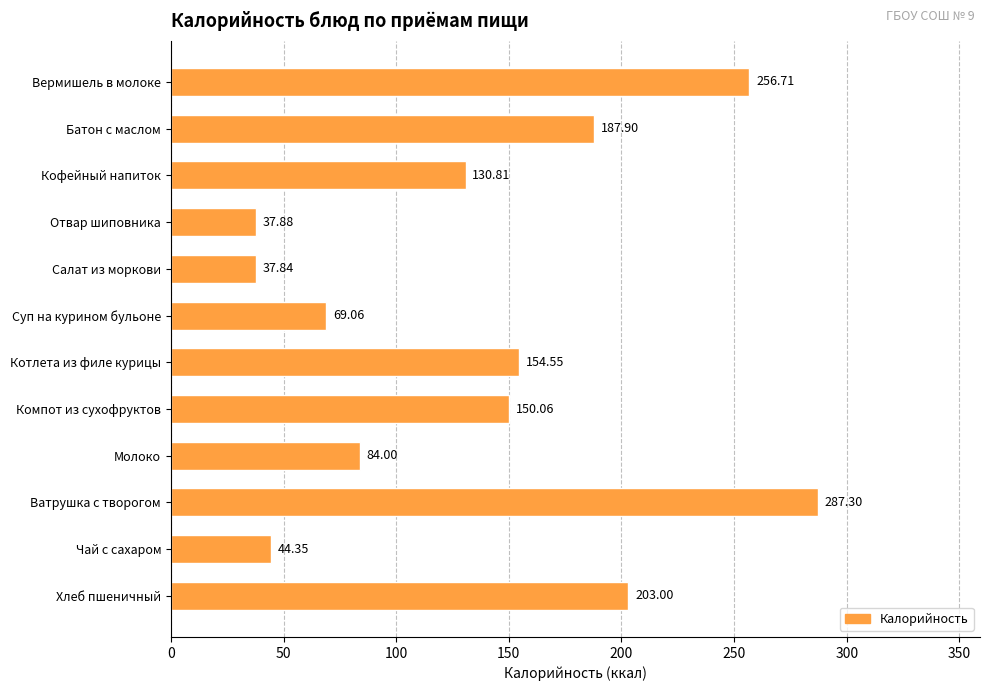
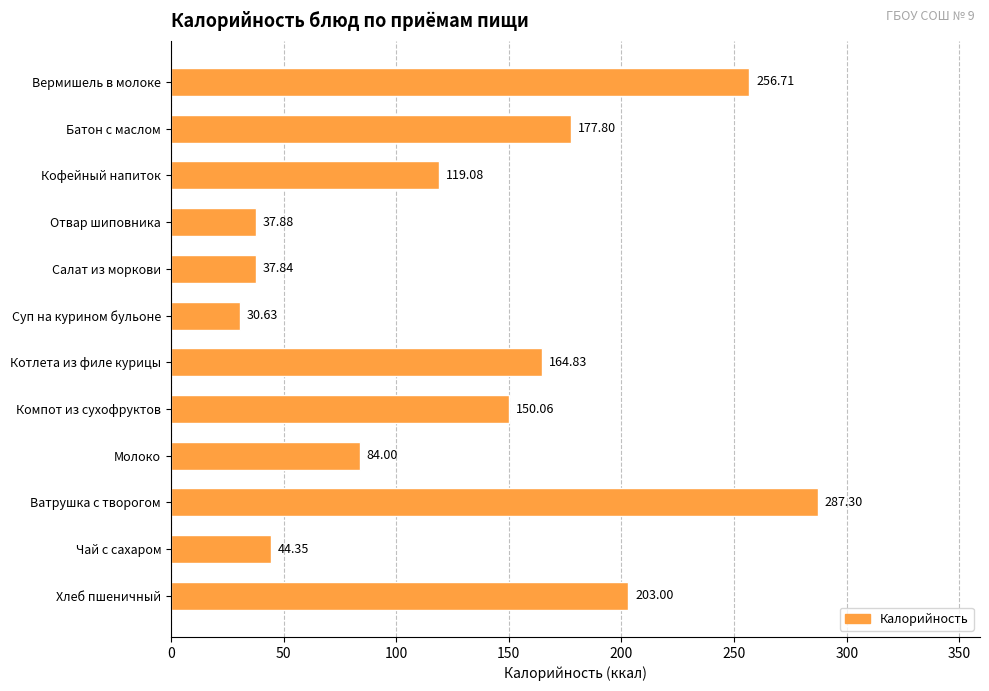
  {
    "Вермишель в молоке": 256.71,
-   "Батон с маслом": 187.90,
-   "Кофейный напиток": 130.81,
+   "Батон с маслом": 177.80,
+   "Кофейный напиток": 119.08,
    "Отвар шиповника": 37.88,
    "Салат из моркови": 37.84,
-   "Суп на курином бульоне": 69.06,
-   "Котлета из филе курицы": 154.55,
+   "Суп на курином бульоне": 30.63,
+   "Котлета из филе курицы": 164.83,
    "Компот из сухофруктов": 150.06,
    "Молоко": 84.00,
    "Ватрушка с творогом": 287.30,
    "Чай с сахаром": 44.35,
    "Хлеб пшеничный": 203.00
  }
